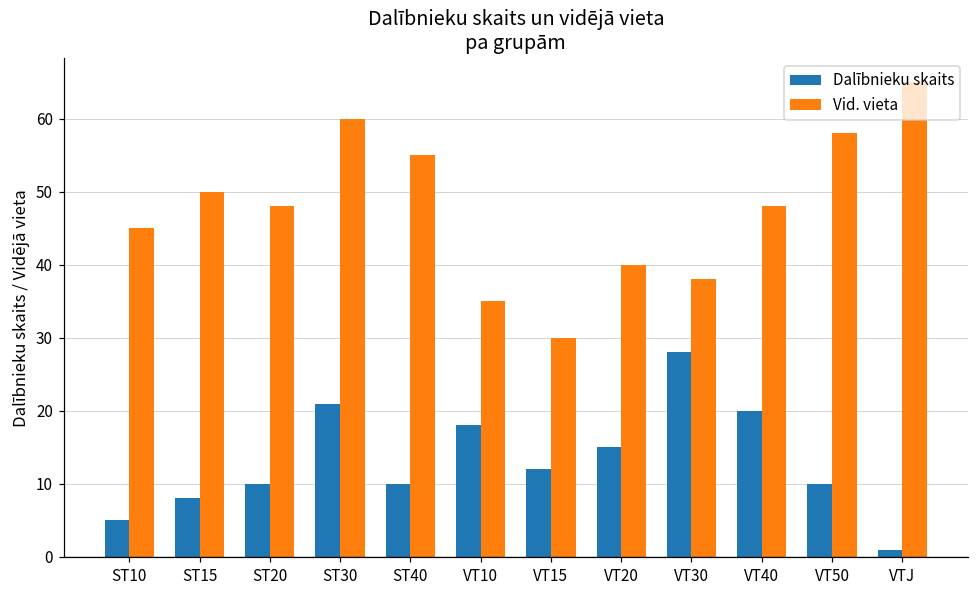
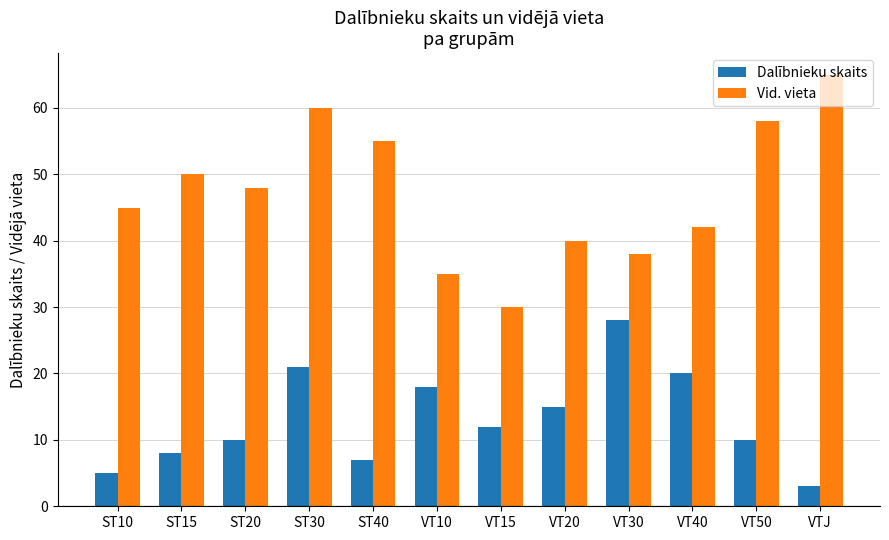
  {
    "Dalībnieku skaits": {
      "ST10": 5,
      "ST15": 8,
      "ST20": 10,
      "ST30": 21,
-     "ST40": 10,
+     "ST40": 7,
      "VT10": 18,
      "VT15": 12,
      "VT20": 15,
      "VT30": 28,
      "VT40": 20,
      "VT50": 10,
-     "VTJ": 1
+     "VTJ": 3
    },
    "Vid. vieta": {
      "ST10": 45,
      "ST15": 50,
      "ST20": 48,
      "ST30": 60,
      "ST40": 55,
      "VT10": 35,
      "VT15": 30,
      "VT20": 40,
      "VT30": 38,
-     "VT40": 48,
+     "VT40": 42,
      "VT50": 58
    }
  }
